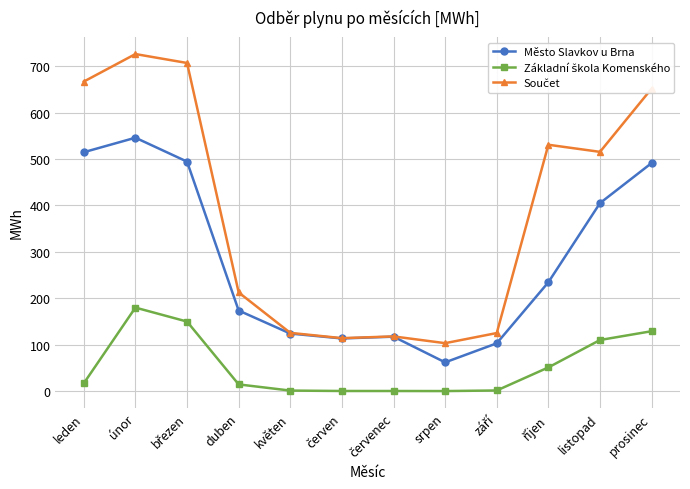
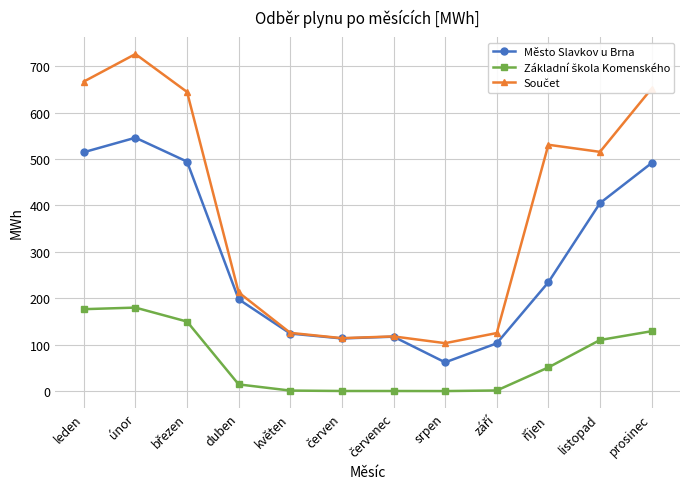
  {
    "Město Slavkov u Brna": {
      "leden": 510,
      "únor": 550,
      "březen": 490,
-     "duben": 170,
+     "duben": 200,
      "srpen": 60,
      "září": 100,
      "říjen": 230,
      "listopad": 410,
      "prosinec": 490
    },
    "Základní škola Komenského": {
-     "leden": 20,
+     "leden": 180,
      "únor": 180,
      "březen": 150,
      "duben": 10,
      "květen": 0,
      "červen": 0,
      "červenec": 0,
      "srpen": 0,
      "září": 0,
      "říjen": 50,
      "listopad": 110,
      "prosinec": 130
    },
    "Součet": {
      "leden": 670,
      "únor": 730,
-     "březen": 710,
+     "březen": 640,
      "duben": 210,
      "srpen": 100,
      "září": 130,
      "říjen": 530,
      "listopad": 520
    }
  }
